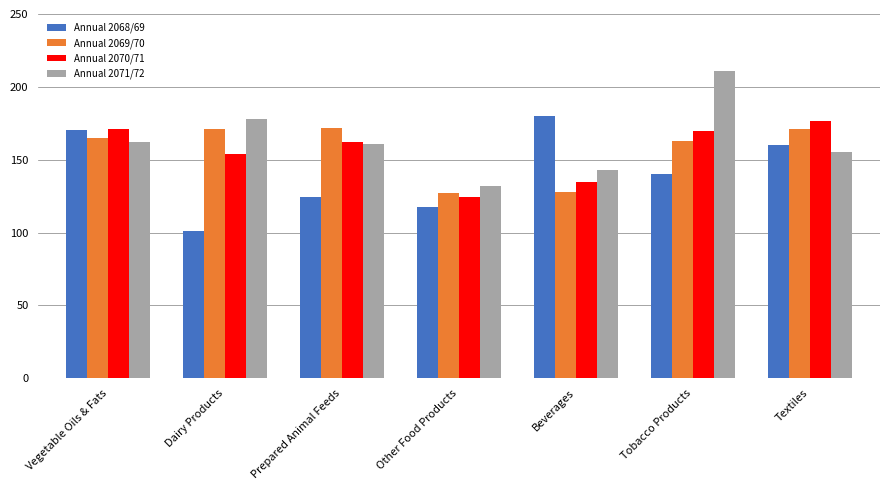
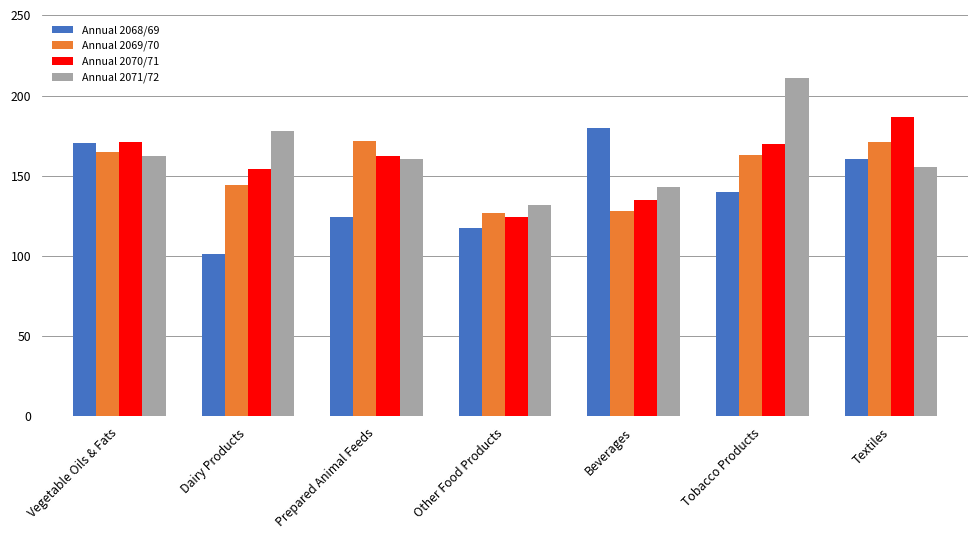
  {
    "Annual 2068/69": {
      "Vegetable Oils & Fats": 170,
      "Dairy Products": 101,
      "Prepared Animal Feeds": 124,
      "Other Food Products": 118,
      "Beverages": 180,
      "Tobacco Products": 140,
      "Textiles": 160
    },
    "Annual 2069/70": {
      "Vegetable Oils & Fats": 165,
-     "Dairy Products": 171,
+     "Dairy Products": 144,
      "Prepared Animal Feeds": 172,
      "Other Food Products": 127,
      "Beverages": 128,
      "Tobacco Products": 163,
      "Textiles": 171
    },
    "Annual 2070/71": {
      "Vegetable Oils & Fats": 171,
      "Dairy Products": 154,
      "Prepared Animal Feeds": 162,
      "Other Food Products": 124,
      "Beverages": 135,
      "Tobacco Products": 170,
-     "Textiles": 177
+     "Textiles": 187
    },
    "Annual 2071/72": {
      "Vegetable Oils & Fats": 162,
      "Dairy Products": 178,
      "Prepared Animal Feeds": 161,
      "Other Food Products": 132,
      "Beverages": 143,
      "Tobacco Products": 211,
      "Textiles": 156
    }
  }
